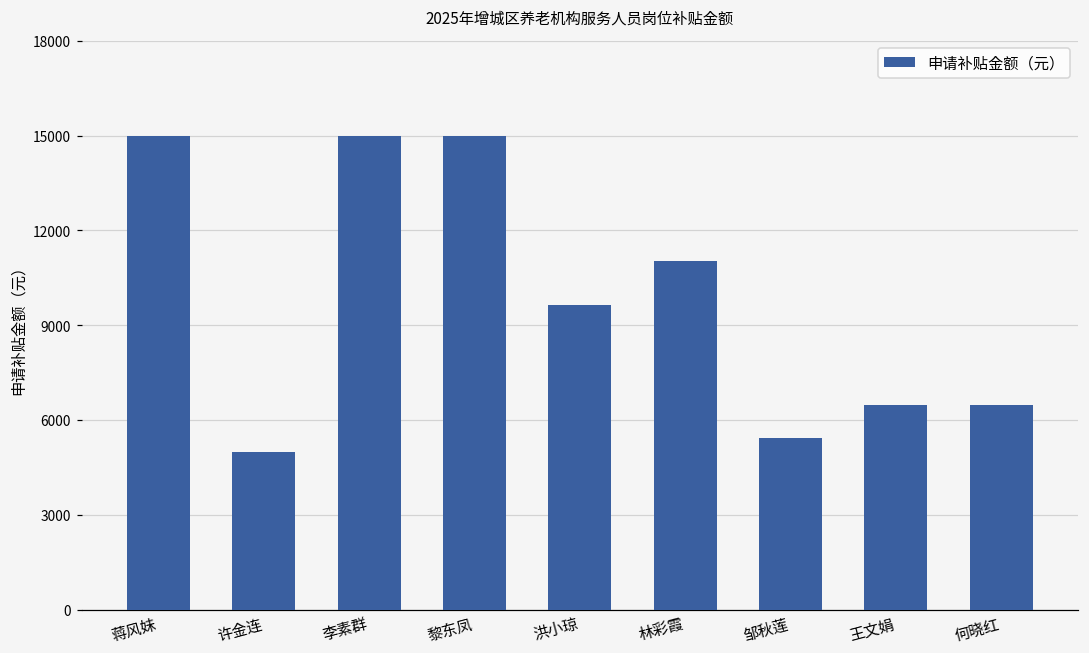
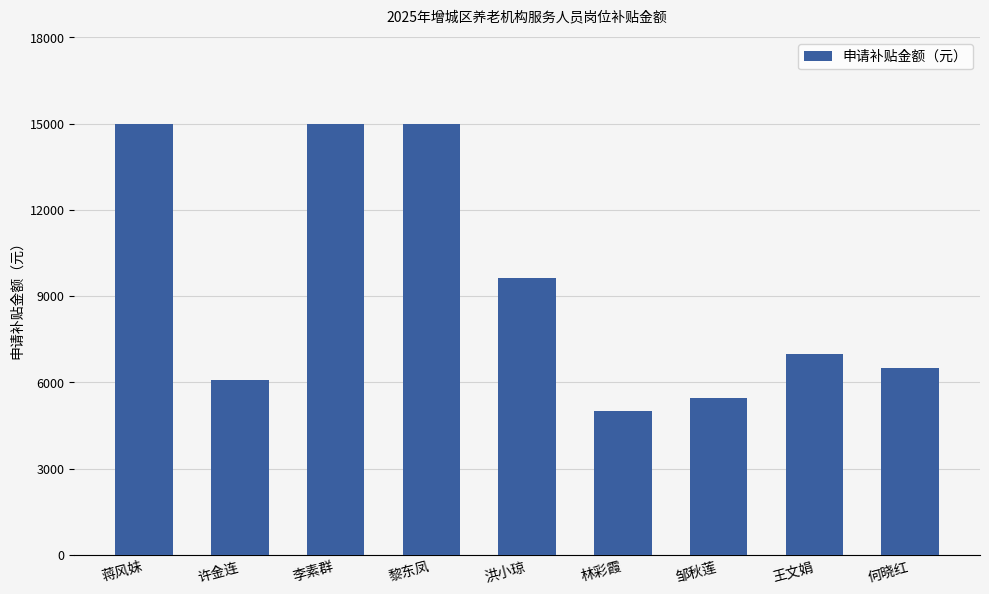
  {
    "蒋风妹": 15000,
-   "许金连": 5000,
+   "许金连": 6100,
    "李素群": 15000,
    "黎东凤": 15000,
    "洪小琼": 9600,
-   "林彩霞": 11000,
+   "林彩霞": 5000,
    "邹秋莲": 5400,
-   "王文娟": 6500,
+   "王文娟": 7000,
    "何晓红": 6500
  }
